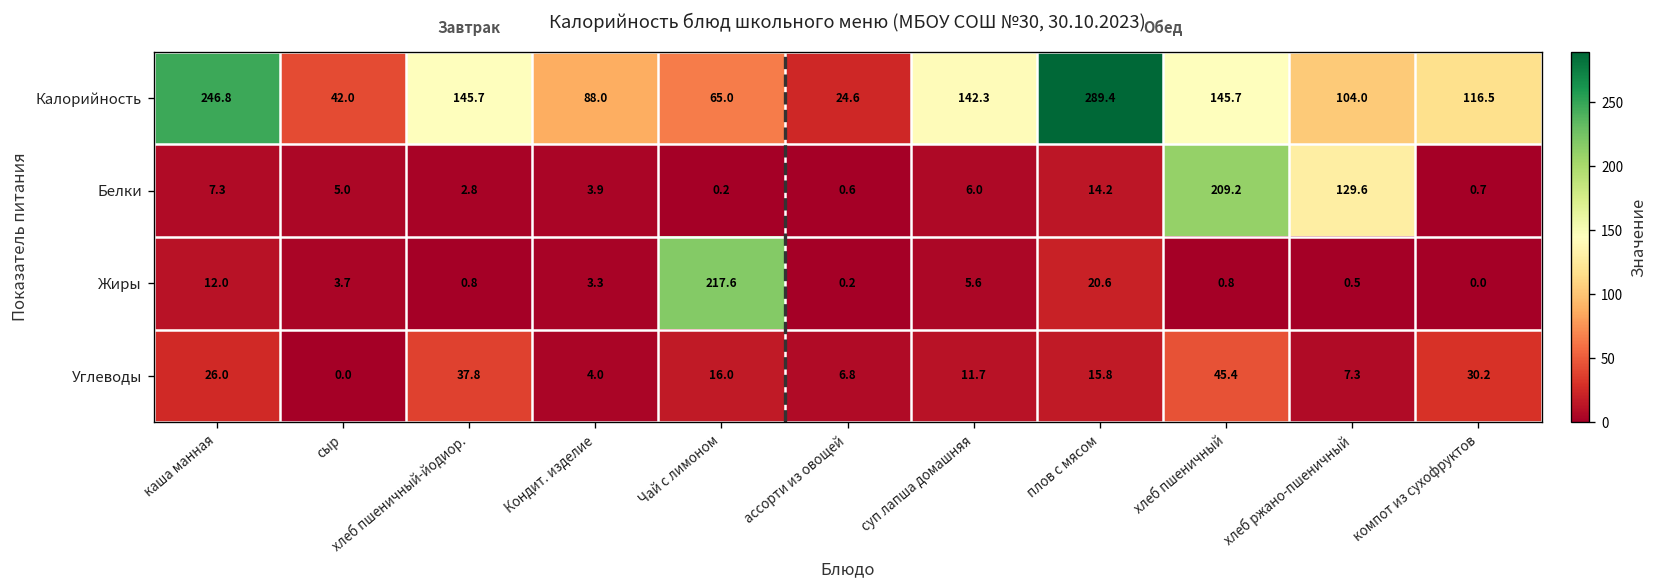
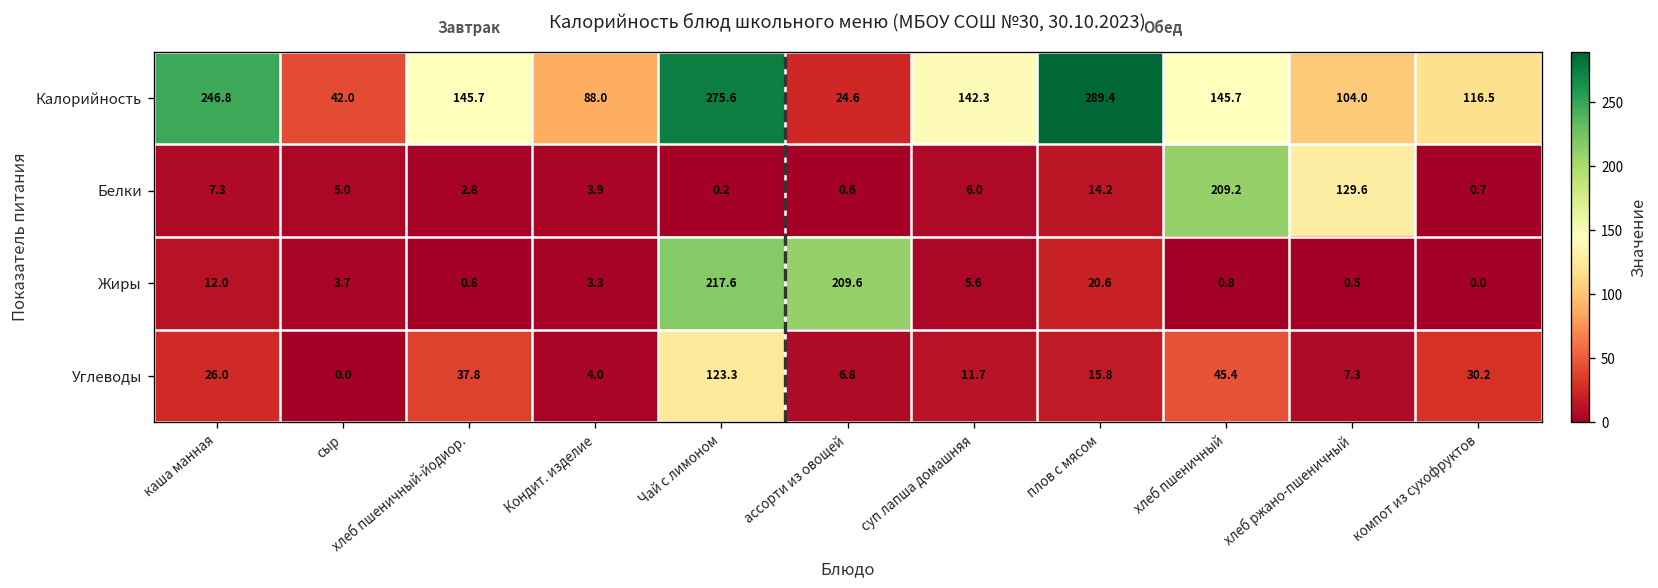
  {
    "Калорийность": {
      "каша манная": 246.8,
      "сыр": 42.0,
      "хлеб пшеничный-йодиор.": 145.7,
      "Кондит. изделие": 88.0,
-     "Чай с лимоном": 65.0,
+     "Чай с лимоном": 275.6,
      "ассорти из овощей": 24.6,
      "суп лапша домашняя": 142.3,
      "плов с мясом": 289.4,
      "хлеб пшеничный": 145.7,
      "хлеб ржано-пшеничный": 104.0,
      "компот из сухофруктов": 116.5
    },
    "Белки": {
      "каша манная": 7.3,
      "сыр": 5.0,
      "хлеб пшеничный-йодиор.": 2.8,
      "Кондит. изделие": 3.9,
      "Чай с лимоном": 0.2,
      "ассорти из овощей": 0.6,
      "суп лапша домашняя": 6.0,
      "плов с мясом": 14.2,
      "хлеб пшеничный": 209.2,
      "хлеб ржано-пшеничный": 129.6,
      "компот из сухофруктов": 0.7
    },
    "Жиры": {
      "каша манная": 12.0,
      "сыр": 3.7,
      "хлеб пшеничный-йодиор.": 0.8,
      "Кондит. изделие": 3.3,
      "Чай с лимоном": 217.6,
-     "ассорти из овощей": 0.2,
+     "ассорти из овощей": 209.6,
      "суп лапша домашняя": 5.6,
      "плов с мясом": 20.6,
      "хлеб пшеничный": 0.8,
      "хлеб ржано-пшеничный": 0.5,
      "компот из сухофруктов": 0.0
    },
    "Углеводы": {
      "каша манная": 26.0,
      "сыр": 0.0,
      "хлеб пшеничный-йодиор.": 37.8,
      "Кондит. изделие": 4.0,
-     "Чай с лимоном": 16.0,
+     "Чай с лимоном": 123.3,
      "ассорти из овощей": 6.8,
      "суп лапша домашняя": 11.7,
      "плов с мясом": 15.8,
      "хлеб пшеничный": 45.4,
      "хлеб ржано-пшеничный": 7.3,
      "компот из сухофруктов": 30.2
    }
  }
